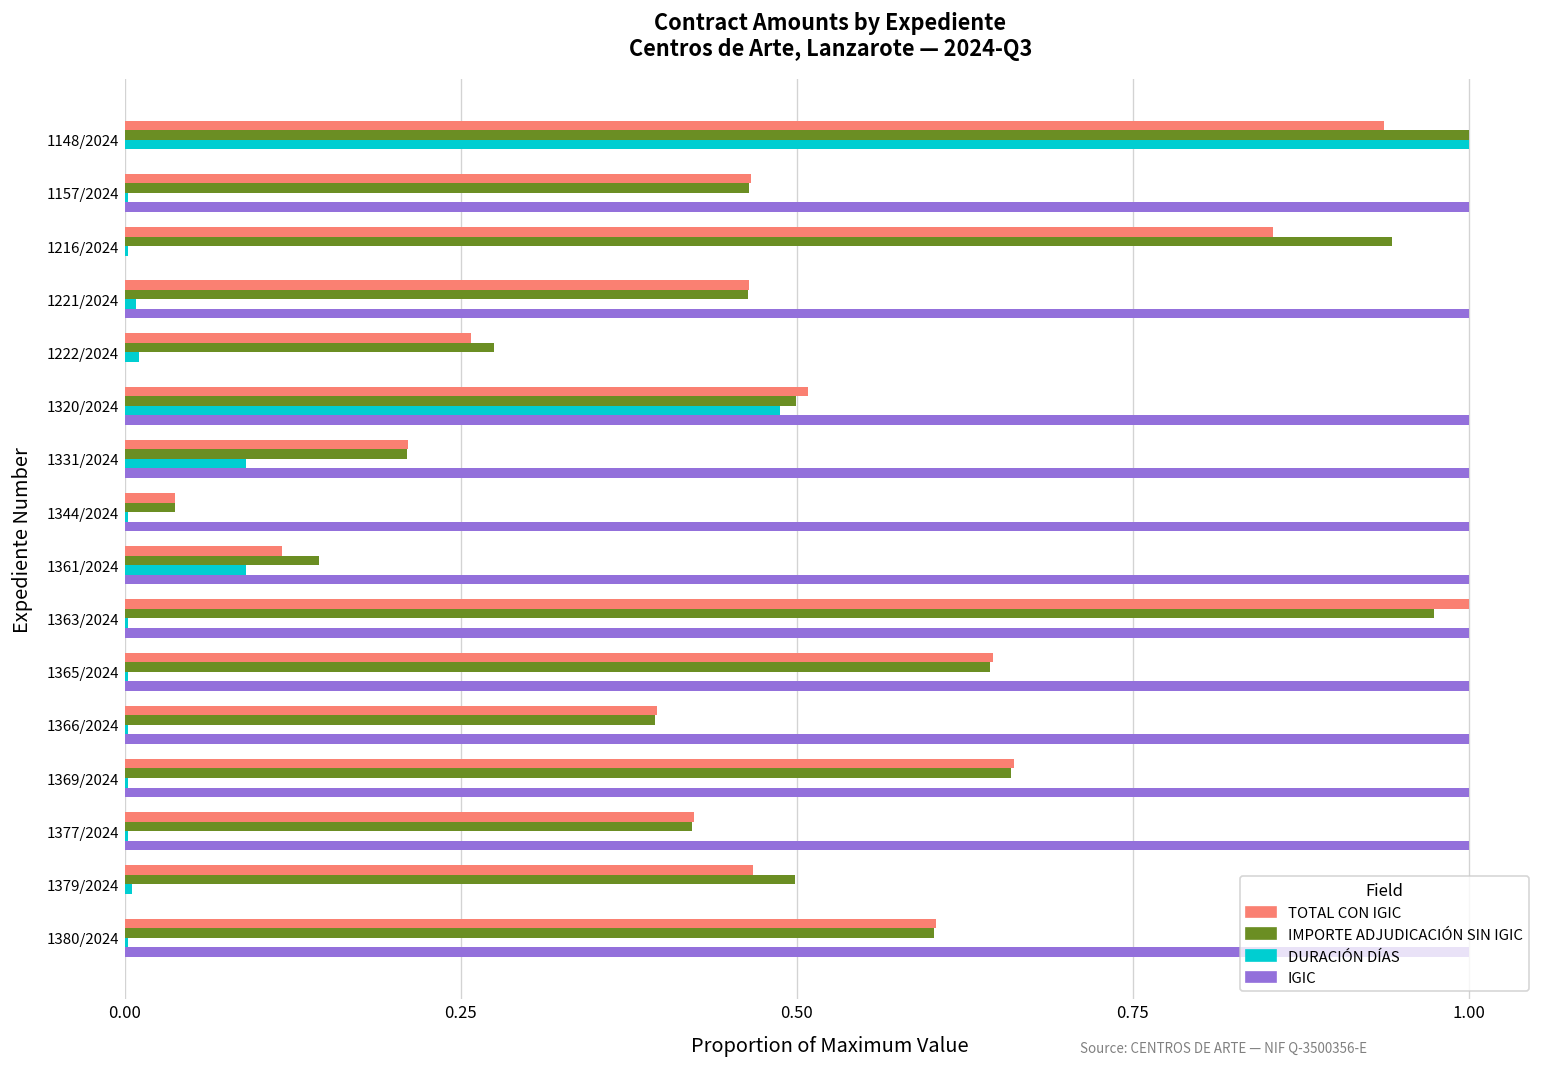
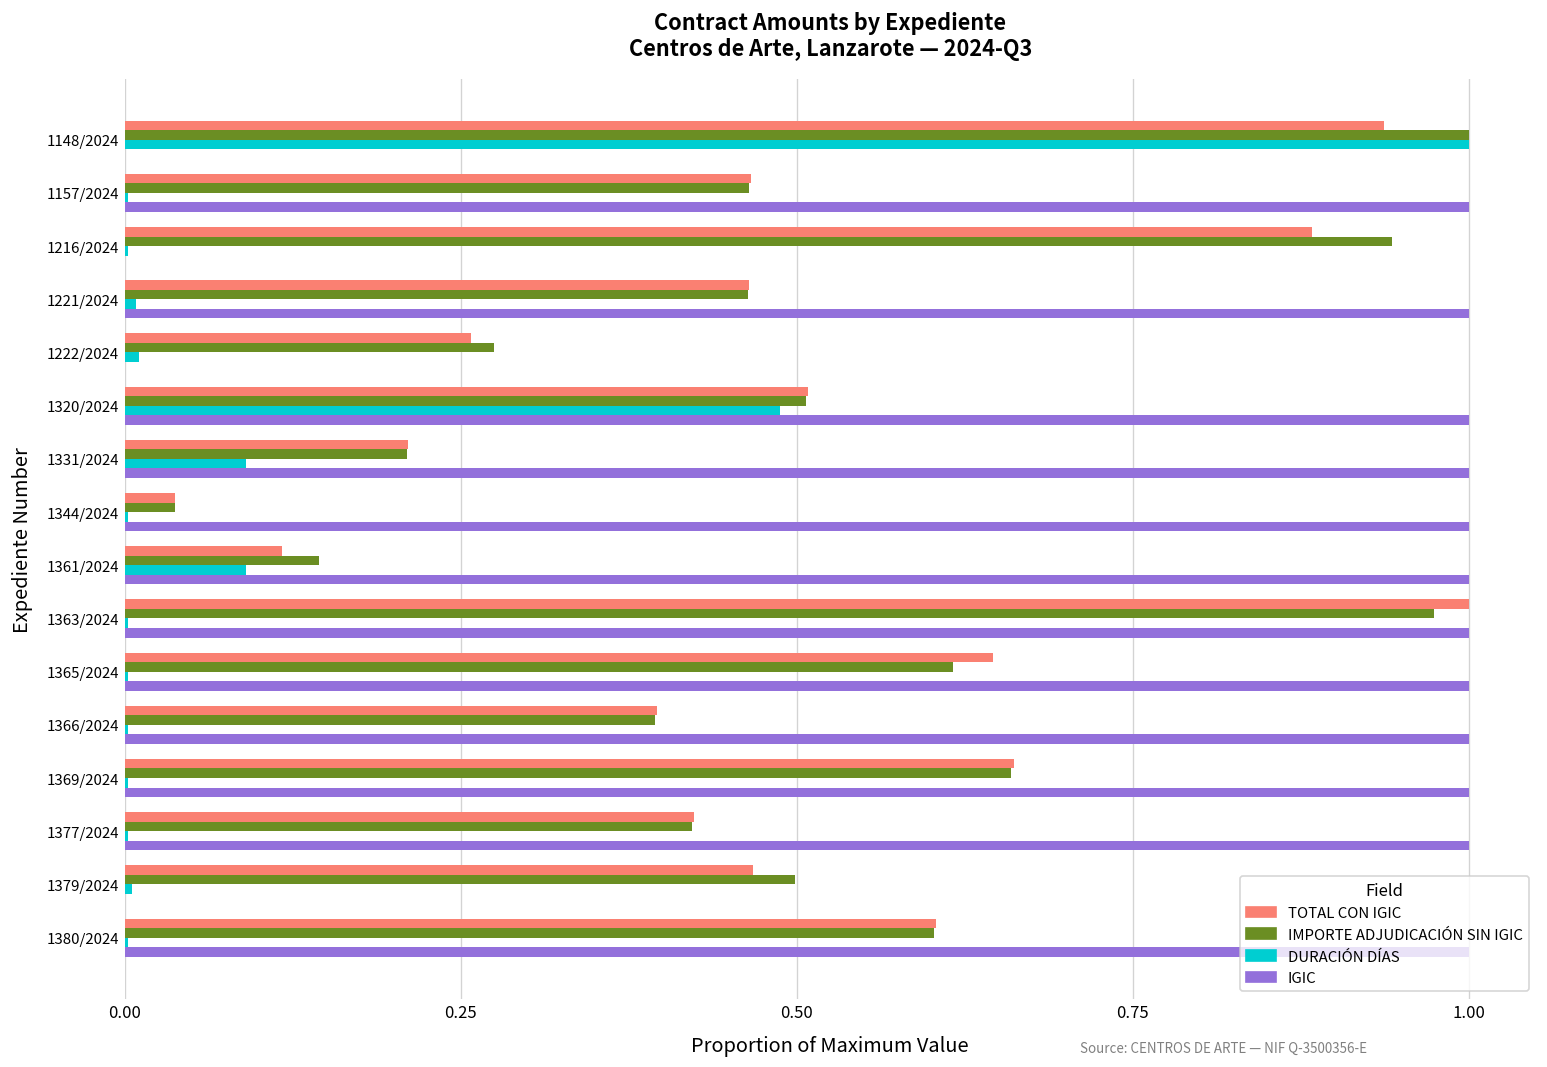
  {
    "TOTAL CON IGIC": {
      "1148/2024": 0.937,
      "1157/2024": 0.466,
-     "1216/2024": 0.855,
+     "1216/2024": 0.883,
      "1221/2024": 0.465,
      "1222/2024": 0.257,
      "1320/2024": 0.508,
      "1331/2024": 0.211,
      "1344/2024": 0.037,
      "1361/2024": 0.117,
      "1363/2024": 1.000,
      "1365/2024": 0.646,
      "1366/2024": 0.396,
      "1369/2024": 0.661,
      "1377/2024": 0.423,
      "1379/2024": 0.467,
      "1380/2024": 0.604
    },
    "IMPORTE ADJUDICACIÓN SIN IGIC": {
      "1148/2024": 1.000,
      "1157/2024": 0.465,
      "1216/2024": 0.943,
      "1221/2024": 0.464,
      "1222/2024": 0.275,
-     "1320/2024": 0.499,
+     "1320/2024": 0.507,
      "1331/2024": 0.210,
      "1344/2024": 0.037,
      "1361/2024": 0.145,
      "1363/2024": 0.974,
-     "1365/2024": 0.644,
+     "1365/2024": 0.617,
      "1366/2024": 0.395,
      "1369/2024": 0.660,
      "1377/2024": 0.422,
      "1379/2024": 0.499,
      "1380/2024": 0.602
    },
    "DURACIÓN DÍAS": {
      "1148/2024": 1.000,
      "1157/2024": 0.003,
      "1216/2024": 0.003,
      "1221/2024": 0.008,
      "1222/2024": 0.011,
      "1320/2024": 0.488,
      "1331/2024": 0.090,
      "1344/2024": 0.003,
      "1361/2024": 0.090,
      "1363/2024": 0.003,
      "1365/2024": 0.003,
      "1366/2024": 0.003,
      "1369/2024": 0.003,
      "1377/2024": 0.003,
      "1379/2024": 0.005,
      "1380/2024": 0.003
    },
    "IGIC": {
      "1148/2024": 0.000,
      "1157/2024": 1.000,
      "1216/2024": 0.000,
      "1221/2024": 1.000,
      "1222/2024": 0.000,
      "1320/2024": 1.000,
      "1331/2024": 1.000,
      "1344/2024": 1.000,
      "1361/2024": 1.000,
      "1363/2024": 1.000,
      "1365/2024": 1.000,
      "1366/2024": 1.000,
      "1369/2024": 1.000,
      "1377/2024": 1.000,
      "1379/2024": 0.000
    }
  }
